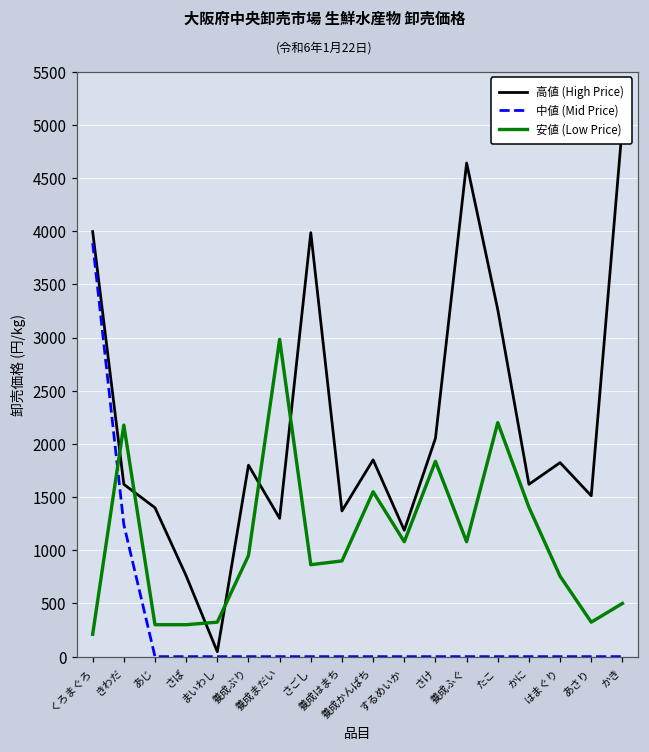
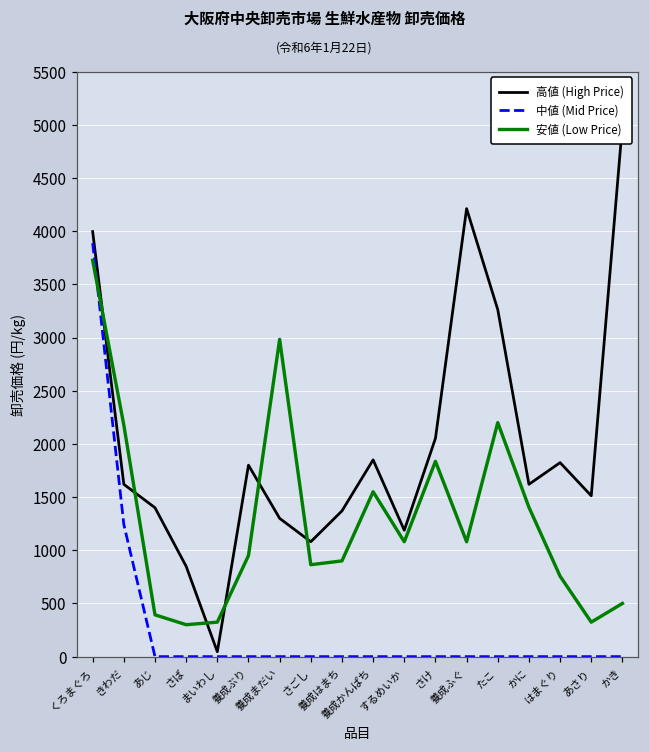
  {
    "高値 (High Price)": {
      "くろまぐろ": 4000,
      "きわだ": 1600,
      "あじ": 1400,
-     "さば": 760,
+     "さば": 850,
      "まいわし": 0,
      "養成ぶり": 1800,
      "養成まだい": 1300,
-     "さごし": 4000,
+     "さごし": 1100,
      "養成はまち": 1400,
      "養成かんぱち": 1900,
      "するめいか": 1200,
      "さけ": 2100,
-     "養成ふぐ": 4600,
+     "養成ふぐ": 4200,
      "たこ": 3300,
      "かに": 1600,
      "はまぐり": 1800,
      "あさり": 1500
    },
    "中値 (Mid Price)": {
      "くろまぐろ": 3900,
      "きわだ": 1200,
      "あじ": 0,
      "さば": 0,
      "まいわし": 0,
      "養成ぶり": 0,
      "養成まだい": 0,
      "さごし": 0,
      "養成はまち": 0,
      "養成かんぱち": 0,
      "するめいか": 0,
      "さけ": 0,
      "養成ふぐ": 0,
      "たこ": 0,
      "かに": 0,
      "はまぐり": 0,
      "あさり": 0,
      "かき": 0
    },
    "安値 (Low Price)": {
-     "くろまぐろ": 200,
+     "くろまぐろ": 3700,
      "きわだ": 2200,
-     "あじ": 300,
+     "あじ": 400,
      "さば": 300,
      "まいわし": 300,
      "養成ぶり": 1000,
      "養成まだい": 3000,
      "さごし": 900,
      "養成はまち": 900,
      "養成かんぱち": 1600,
      "するめいか": 1100,
      "さけ": 1800,
      "養成ふぐ": 1100,
      "たこ": 2200,
      "かに": 1400,
      "はまぐり": 800,
      "あさり": 300,
      "かき": 500
    }
  }
